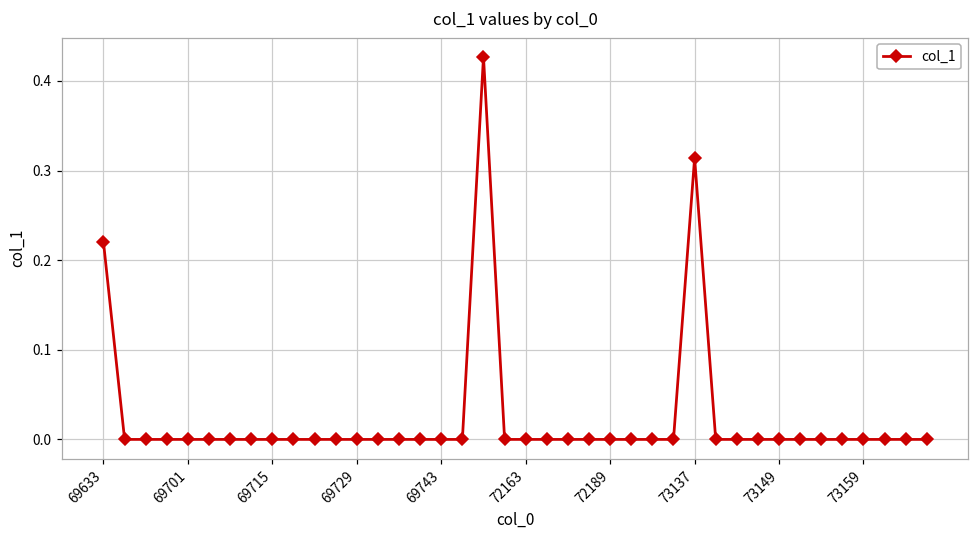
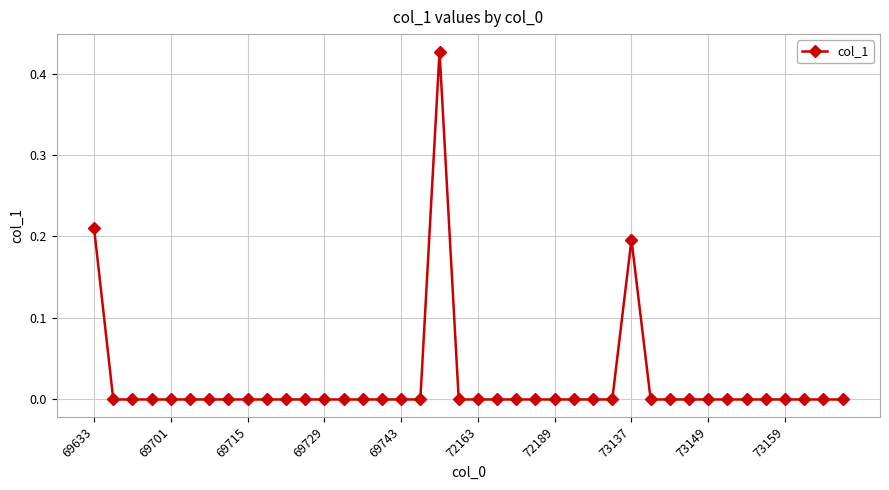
  {
-   "69633": 0.22,
+   "69633": 0.21,
    "69701": 0.00,
    "69715": 0.00,
    "69729": 0.00,
    "69743": 0.00,
    "72163": 0.00,
    "72189": 0.00,
-   "73137": 0.31,
+   "73137": 0.20,
    "73149": 0.00,
    "73159": 0.00
  }
